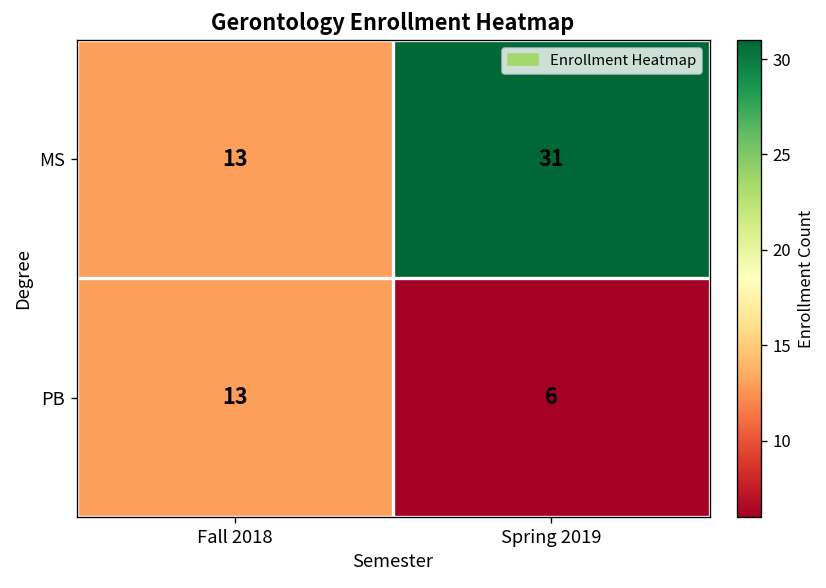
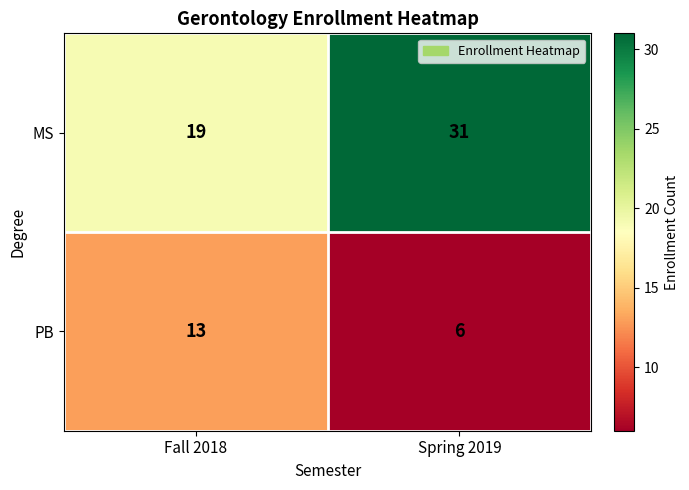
  {
    "MS": {
-     "Fall 2018": 13,
+     "Fall 2018": 19,
      "Spring 2019": 31
    },
    "PB": {
      "Fall 2018": 13,
      "Spring 2019": 6
    }
  }
